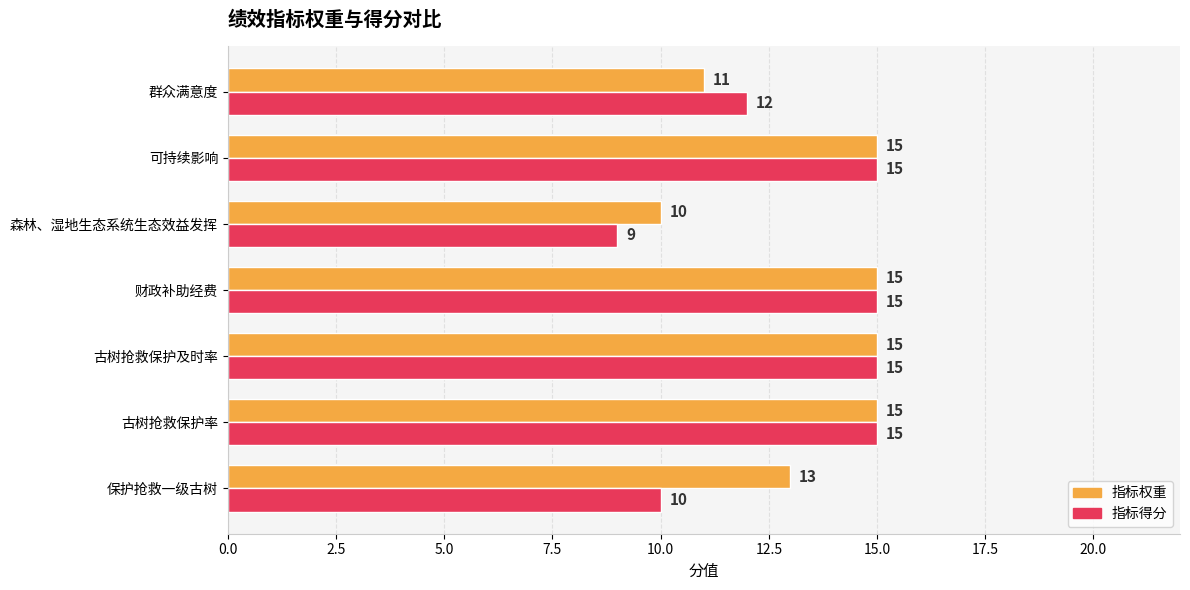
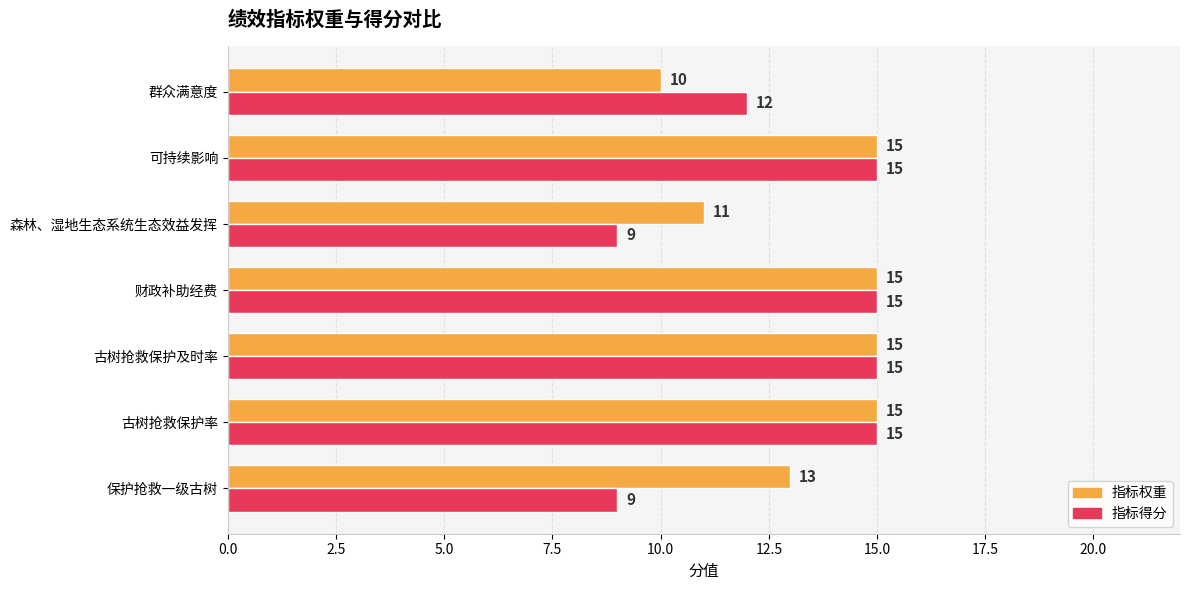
  {
    "指标权重": {
-     "群众满意度": 11,
+     "群众满意度": 10,
      "可持续影响": 15,
-     "森林、湿地生态系统生态效益发挥": 10,
+     "森林、湿地生态系统生态效益发挥": 11,
      "财政补助经费": 15,
      "古树抢救保护及时率": 15,
      "古树抢救保护率": 15,
      "保护抢救一级古树": 13
    },
    "指标得分": {
      "群众满意度": 12,
      "可持续影响": 15,
      "森林、湿地生态系统生态效益发挥": 9,
      "财政补助经费": 15,
      "古树抢救保护及时率": 15,
      "古树抢救保护率": 15,
-     "保护抢救一级古树": 10
+     "保护抢救一级古树": 9
    }
  }
